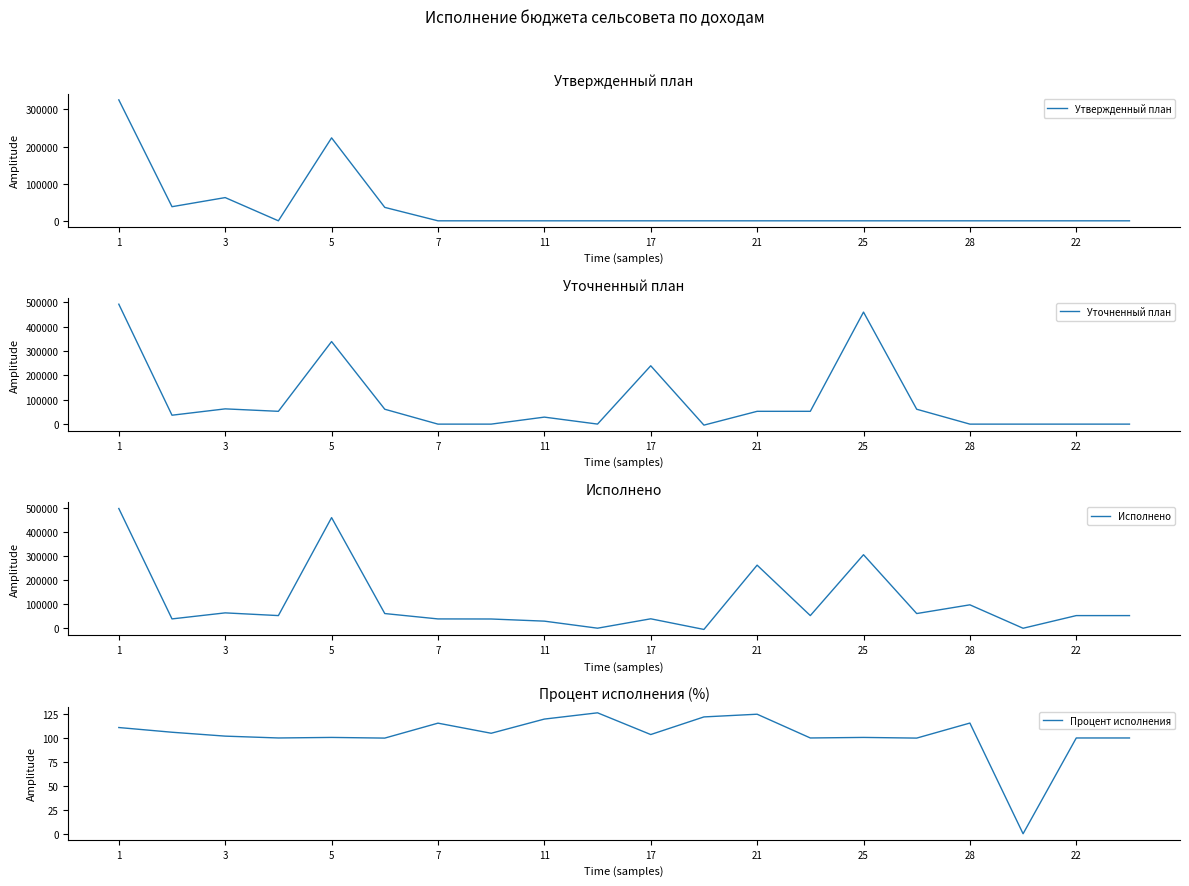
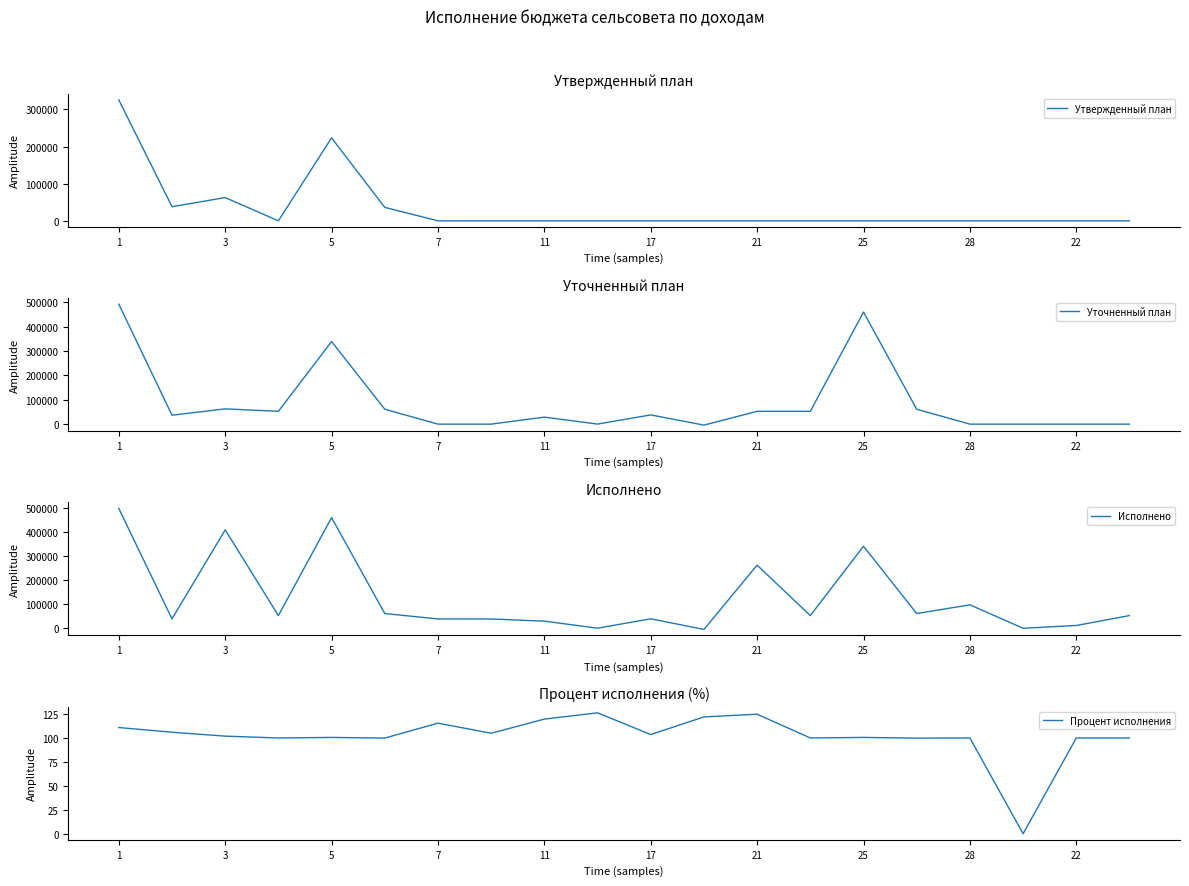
  {
    "Утвержденный план": {
      "1": 330000,
      "3": 60000,
      "5": 220000,
      "7": 0,
      "11": 0,
      "17": 0,
      "21": 0,
      "25": 0,
      "28": 0,
      "22": 0
    },
    "Уточненный план": {
      "1": 490000,
      "3": 60000,
      "5": 340000,
      "7": 0,
      "11": 30000,
-     "17": 240000,
+     "17": 40000,
      "21": 50000,
      "25": 460000,
      "28": 0,
      "22": 0
    },
    "Исполнено": {
      "1": 500000,
-     "3": 60000,
+     "3": 410000,
      "5": 460000,
      "7": 40000,
      "11": 30000,
      "17": 40000,
      "21": 260000,
-     "25": 310000,
+     "25": 340000,
      "28": 100000,
-     "22": 50000
+     "22": 10000
    },
    "Процент исполнения (%)": {
      "1": 110,
      "3": 100,
      "5": 100,
      "7": 120,
      "11": 120,
      "17": 100,
      "21": 120,
      "25": 100,
-     "28": 120,
+     "28": 100,
      "22": 100
    }
  }
